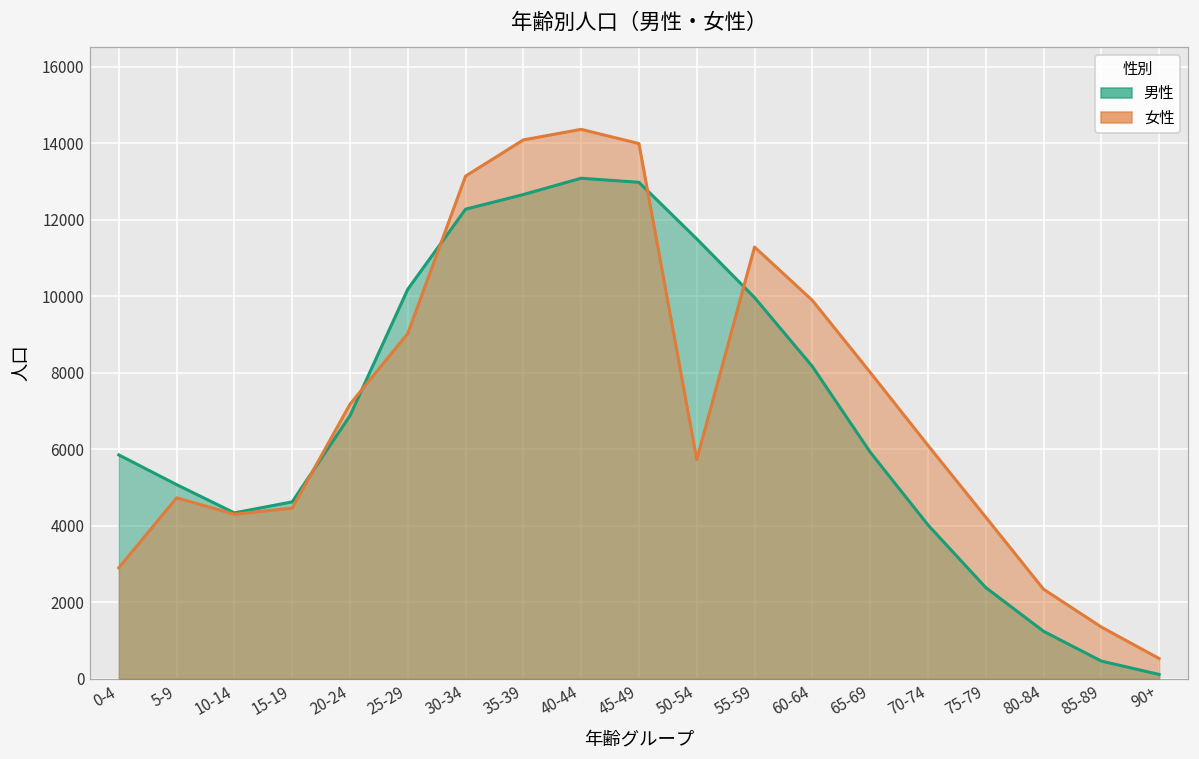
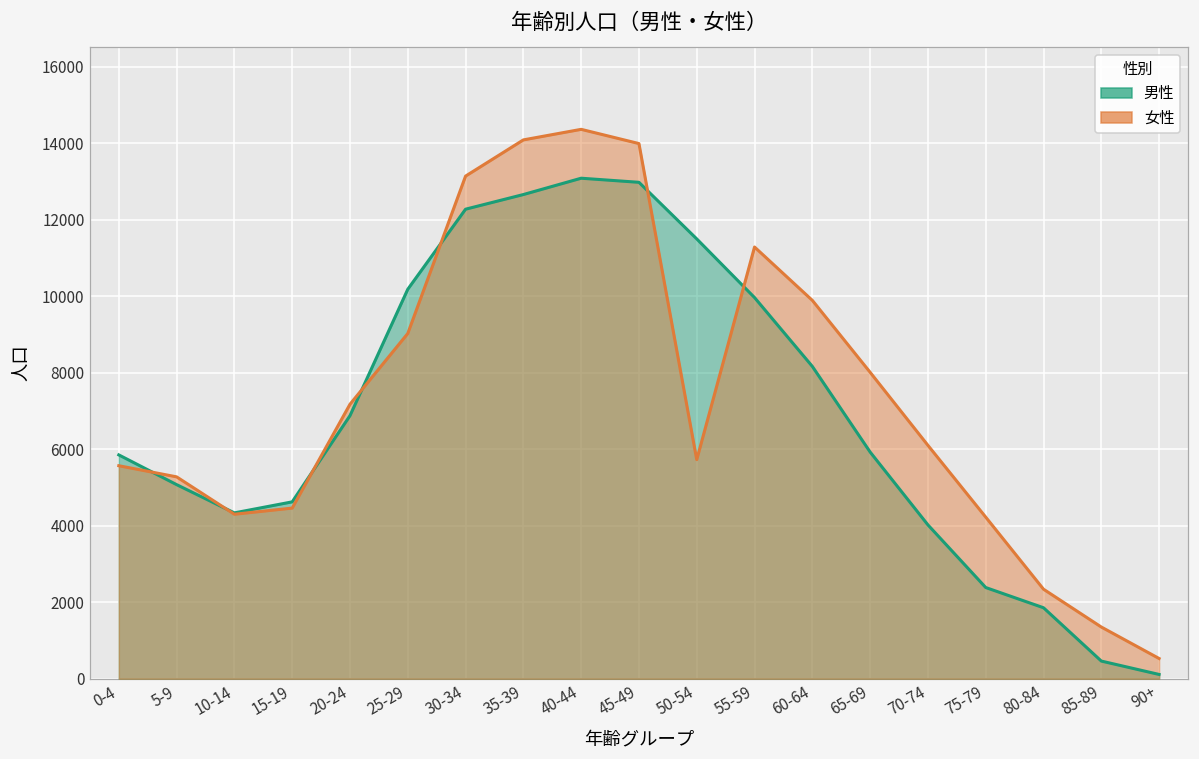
  {
    "男性": {
      "0-4": 5900,
      "5-9": 5100,
      "15-19": 4600,
      "20-24": 6900,
      "25-29": 10200,
      "30-34": 12300,
      "35-39": 12700,
      "40-44": 13100,
      "45-49": 13000,
      "50-54": 11500,
      "55-59": 10000,
      "60-64": 8200,
      "65-69": 5900,
      "70-74": 4000,
      "75-79": 2400,
-     "80-84": 1200,
+     "80-84": 1900,
      "85-89": 500,
      "90+": 100
    },
    "女性": {
-     "0-4": 2900,
-     "5-9": 4700,
+     "0-4": 5600,
+     "5-9": 5300,
      "15-19": 4500,
      "20-24": 7200,
      "25-29": 9000,
      "30-34": 13100,
      "35-39": 14100,
      "40-44": 14400,
      "45-49": 14000,
      "50-54": 5700,
      "55-59": 11300,
      "60-64": 9900,
      "65-69": 8000,
      "70-74": 6100,
      "75-79": 4200,
      "80-84": 2300,
      "85-89": 1400,
      "90+": 500
    }
  }
